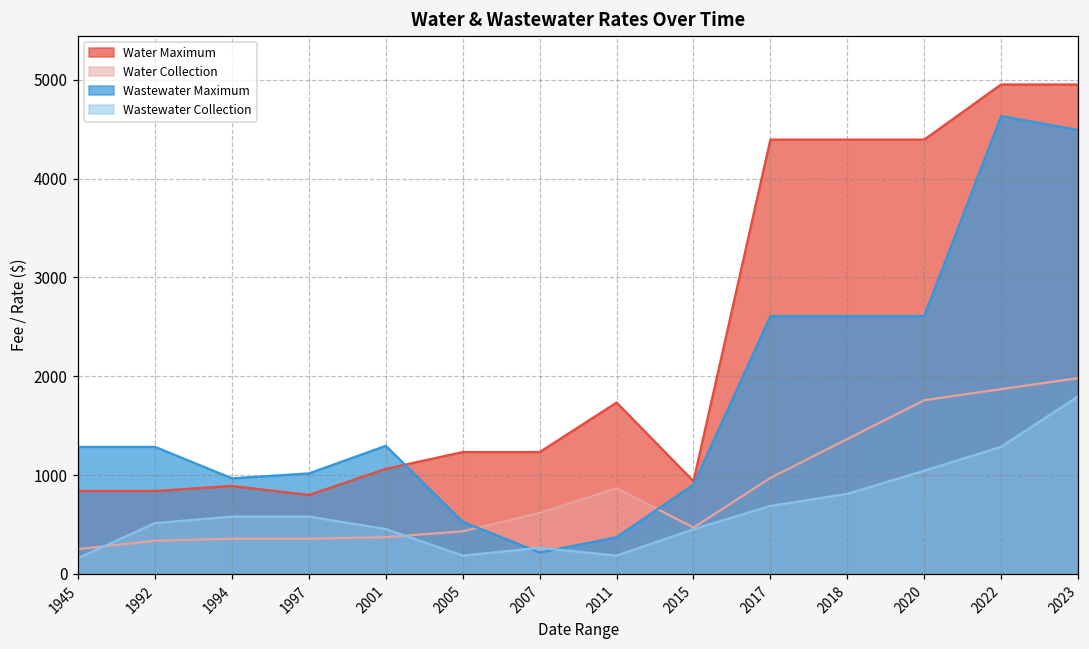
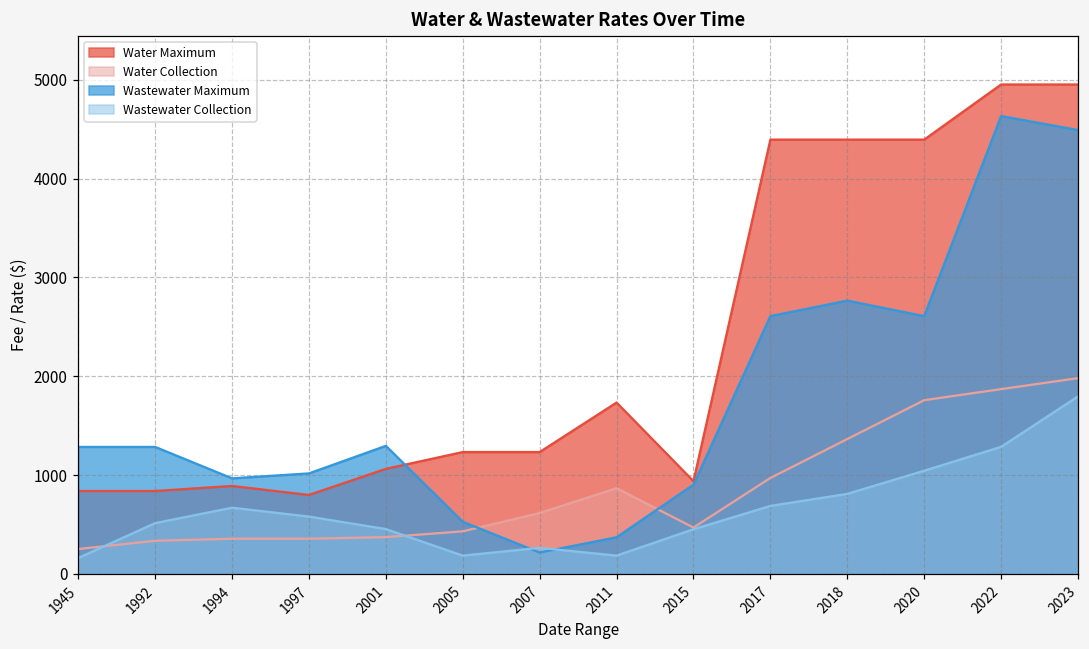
  {
    "Water Maximum": {
      "1945": 800,
      "1992": 800,
      "1994": 900,
      "1997": 800,
      "2001": 1100,
      "2005": 1200,
      "2007": 1200,
      "2011": 1700,
      "2015": 900,
      "2017": 4400,
      "2018": 4400,
      "2020": 4400,
      "2022": 5000,
      "2023": 5000
    },
    "Water Collection": {
      "1945": 300,
      "1992": 300,
      "1994": 400,
      "1997": 400,
      "2001": 400,
      "2005": 400,
      "2007": 600,
      "2011": 900,
      "2017": 1000,
      "2018": 1400,
      "2020": 1800,
      "2022": 1900,
      "2023": 2000
    },
    "Wastewater Maximum": {
      "1945": 1300,
      "1992": 1300,
      "1994": 1000,
      "1997": 1000,
      "2001": 1300,
      "2005": 500,
      "2007": 200,
      "2011": 400,
      "2015": 900,
      "2017": 2600,
-     "2018": 2600,
+     "2018": 2800,
      "2020": 2600,
      "2022": 4600,
      "2023": 4500
    },
    "Wastewater Collection": {
      "1945": 200,
      "1992": 500,
-     "1994": 600,
+     "1994": 700,
      "1997": 600,
      "2001": 500,
      "2005": 200,
      "2007": 300,
      "2011": 200,
      "2017": 700,
      "2018": 800,
      "2020": 1000,
      "2022": 1300,
      "2023": 1800
    }
  }
